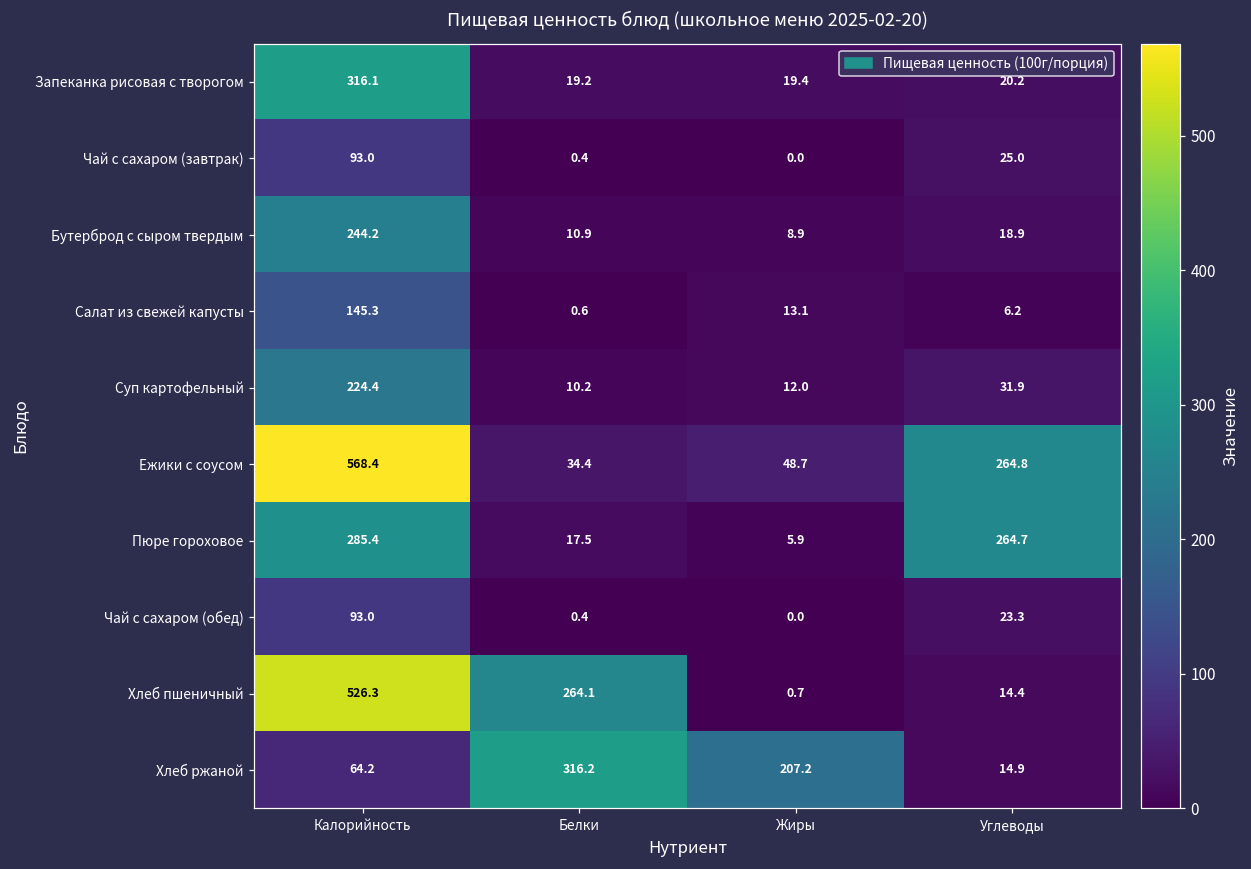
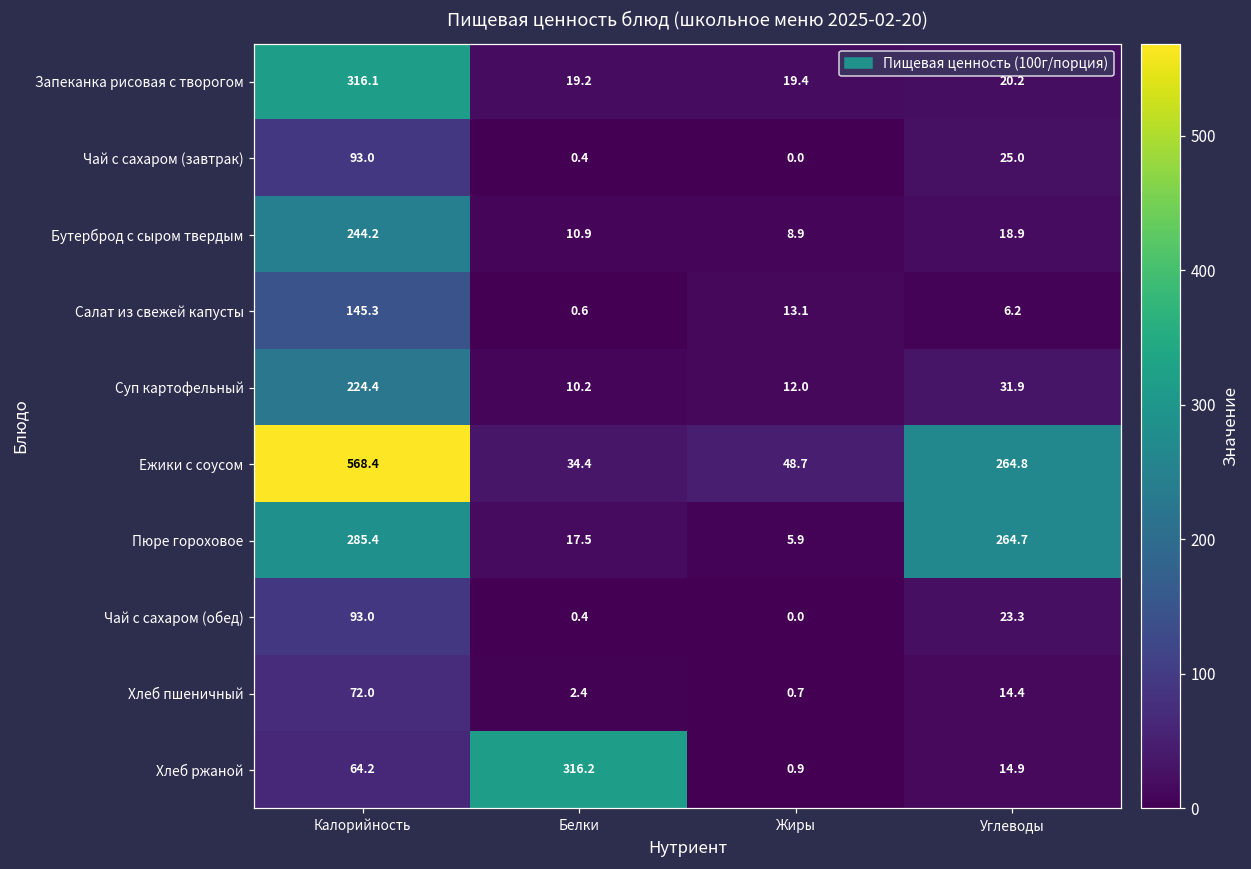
  {
    "Запеканка рисовая с творогом": {
      "Калорийность": 316.1,
      "Белки": 19.2,
      "Жиры": 19.4
    },
    "Чай с сахаром (завтрак)": {
      "Калорийность": 93.0,
      "Белки": 0.4,
      "Жиры": 0.0,
      "Углеводы": 25.0
    },
    "Бутерброд с сыром твердым": {
      "Калорийность": 244.2,
      "Белки": 10.9,
      "Жиры": 8.9,
      "Углеводы": 18.9
    },
    "Салат из свежей капусты": {
      "Калорийность": 145.3,
      "Белки": 0.6,
      "Жиры": 13.1,
      "Углеводы": 6.2
    },
    "Суп картофельный": {
      "Калорийность": 224.4,
      "Белки": 10.2,
      "Жиры": 12.0,
      "Углеводы": 31.9
    },
    "Ежики с соусом": {
      "Калорийность": 568.4,
      "Белки": 34.4,
      "Жиры": 48.7,
      "Углеводы": 264.8
    },
    "Пюре гороховое": {
      "Калорийность": 285.4,
      "Белки": 17.5,
      "Жиры": 5.9,
      "Углеводы": 264.7
    },
    "Чай с сахаром (обед)": {
      "Калорийность": 93.0,
      "Белки": 0.4,
      "Жиры": 0.0,
      "Углеводы": 23.3
    },
    "Хлеб пшеничный": {
-     "Калорийность": 526.3,
-     "Белки": 264.1,
+     "Калорийность": 72.0,
+     "Белки": 2.4,
      "Жиры": 0.7,
      "Углеводы": 14.4
    },
    "Хлеб ржаной": {
      "Калорийность": 64.2,
      "Белки": 316.2,
-     "Жиры": 207.2,
+     "Жиры": 0.9,
      "Углеводы": 14.9
    }
  }
